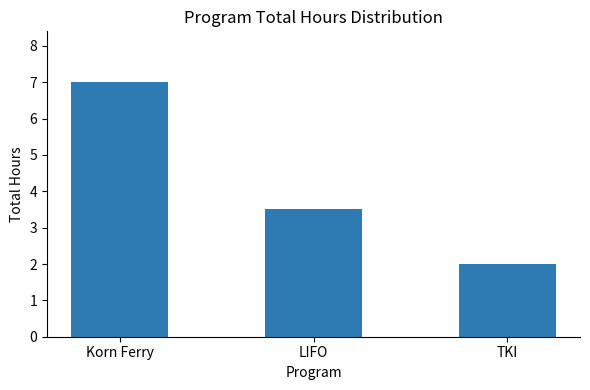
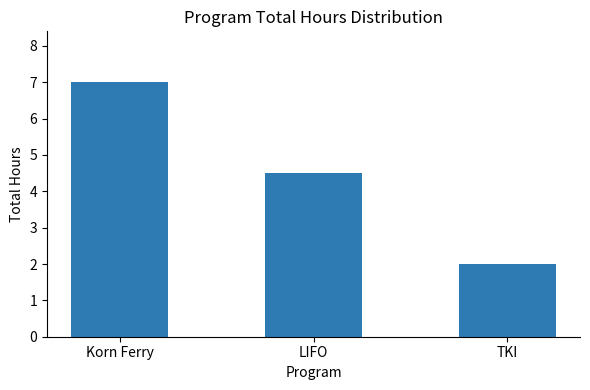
  {
    "Korn Ferry": 7.0,
-   "LIFO": 3.5,
+   "LIFO": 4.5,
    "TKI": 2.0
  }
